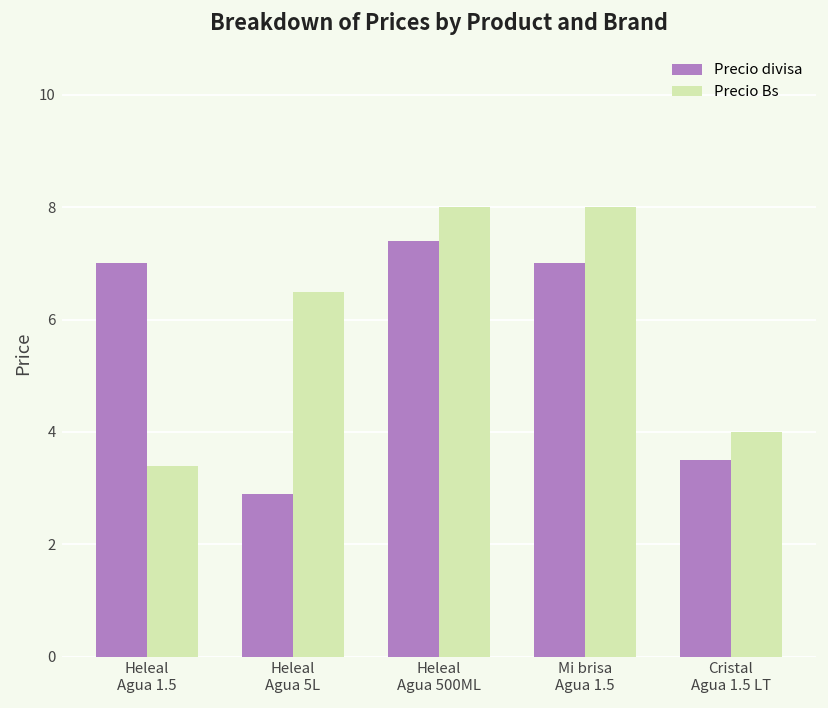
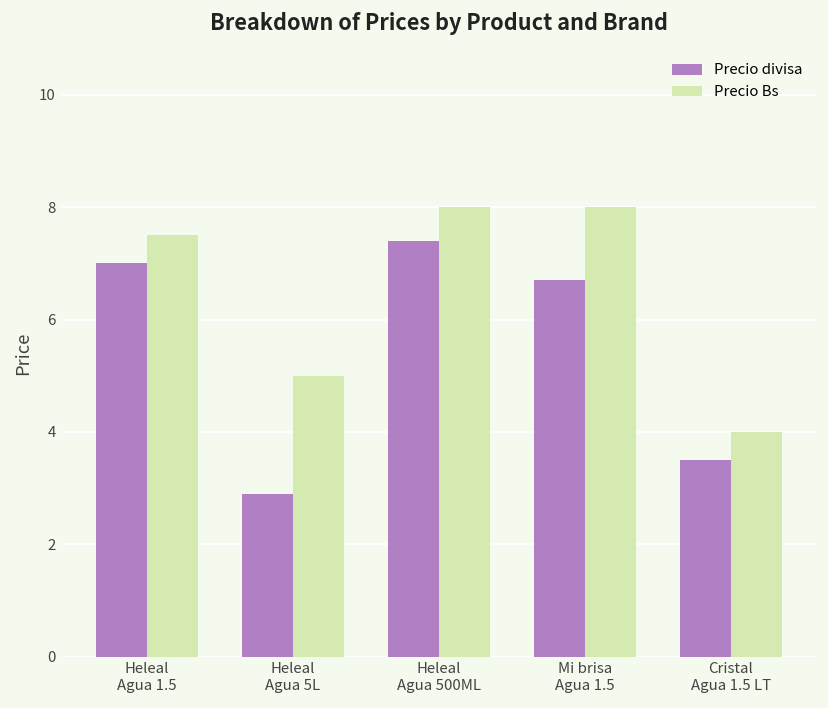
  {
    "Precio divisa": {
      "Heleal Agua 1.5": 7.0,
      "Heleal Agua 5L": 2.9,
      "Heleal Agua 500ML": 7.4,
-     "Mi brisa Agua 1.5": 7.0,
+     "Mi brisa Agua 1.5": 6.7,
      "Cristal Agua 1.5 LT": 3.5
    },
    "Precio Bs": {
-     "Heleal Agua 1.5": 3.4,
-     "Heleal Agua 5L": 6.5,
+     "Heleal Agua 1.5": 7.5,
+     "Heleal Agua 5L": 5.0,
      "Heleal Agua 500ML": 8.0,
      "Mi brisa Agua 1.5": 8.0,
      "Cristal Agua 1.5 LT": 4.0
    }
  }
